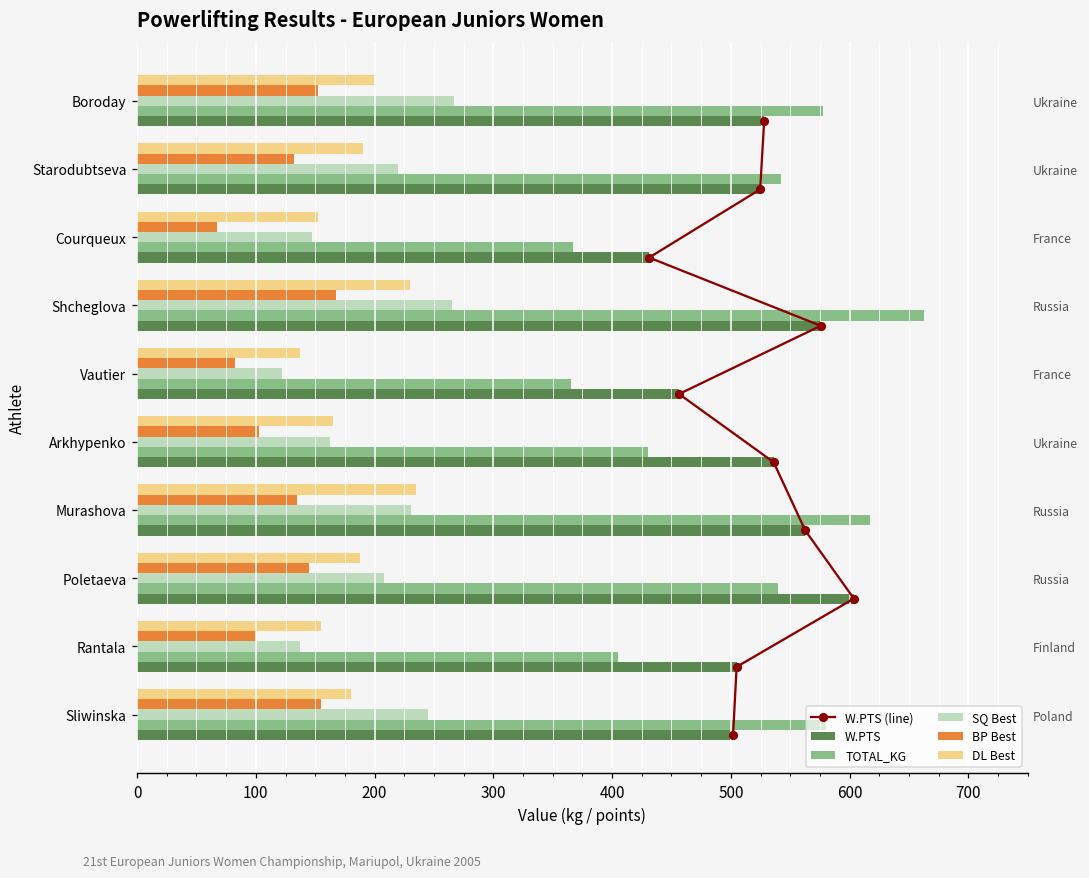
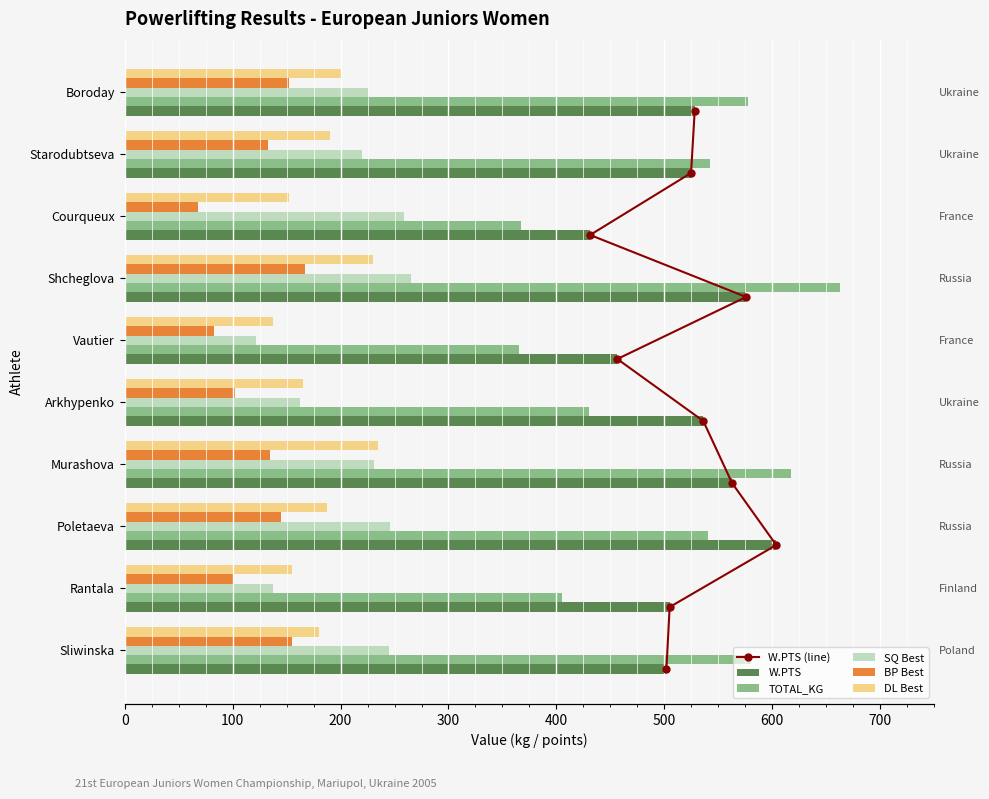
  {
    "SQ Best": {
-     "Boroday": 267,
+     "Boroday": 225,
      "Starodubtseva": 220,
-     "Courqueux": 148,
+     "Courqueux": 258,
      "Shcheglova": 265,
      "Vautier": 122,
      "Arkhypenko": 163,
      "Murashova": 231,
-     "Poletaeva": 208,
+     "Poletaeva": 246,
      "Rantala": 137,
      "Sliwinska": 245
    }
  }
